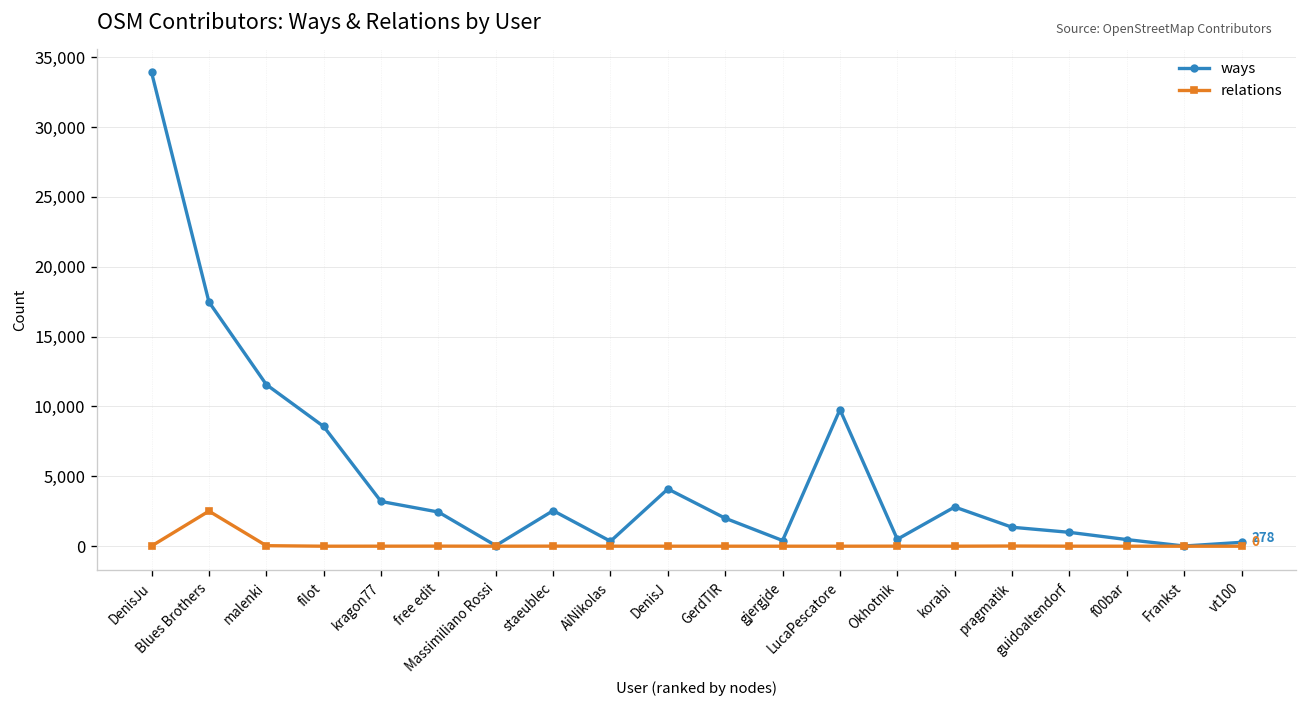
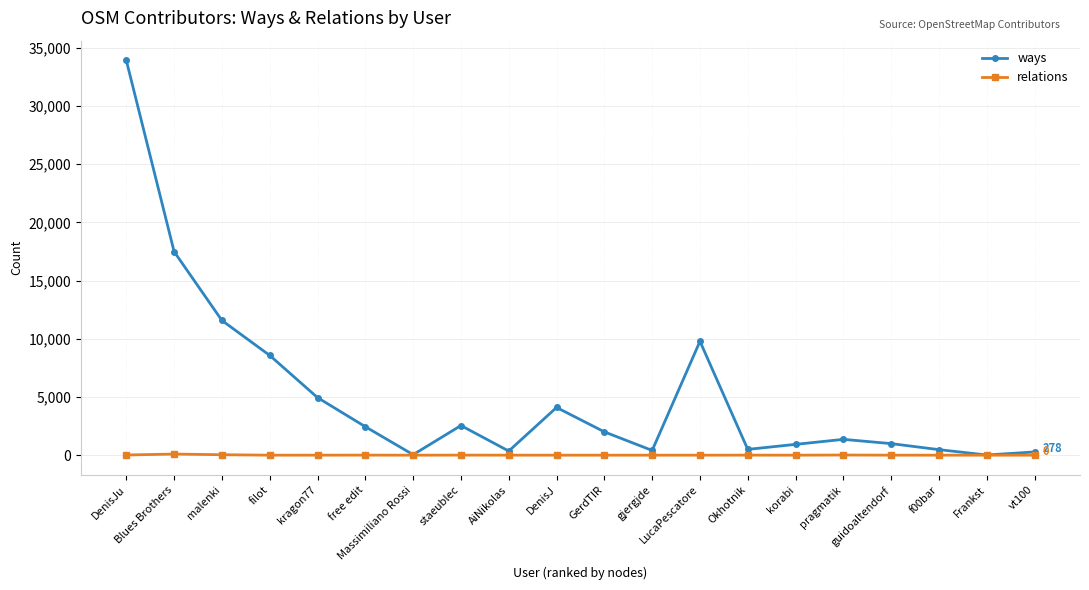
  {
    "ways": {
      "DenisJu": "33,900",
      "Blues Brothers": "17,500",
      "malenki": "11,600",
      "filot": "8,600",
-     "kragon77": "3,200",
+     "kragon77": "4,900",
      "free edit": "2,400",
      "staeublec": "2,500",
      "AiNikolas": "400",
      "DenisJ": "4,100",
      "GerdTIR": "2,000",
      "gjergjde": "400",
      "LucaPescatore": "9,800",
      "Okhotnik": "500",
-     "korabi": "2,800",
+     "korabi": "900",
      "pragmatik": "1,400",
      "guidoaltendorf": "1,000",
      "f00bar": "500"
    },
    "relations": {
      "DenisJu": "0",
-     "Blues Brothers": "2,500",
+     "Blues Brothers": "100",
      "malenki": "0",
      "filot": "0",
      "kragon77": "0",
      "free edit": "0",
      "staeublec": "0",
      "AiNikolas": "0",
      "DenisJ": "0",
      "GerdTIR": "0",
      "gjergjde": "0",
      "LucaPescatore": "0",
      "Okhotnik": "0",
      "korabi": "0",
      "pragmatik": "0",
      "guidoaltendorf": "0",
      "f00bar": "0"
    }
  }
